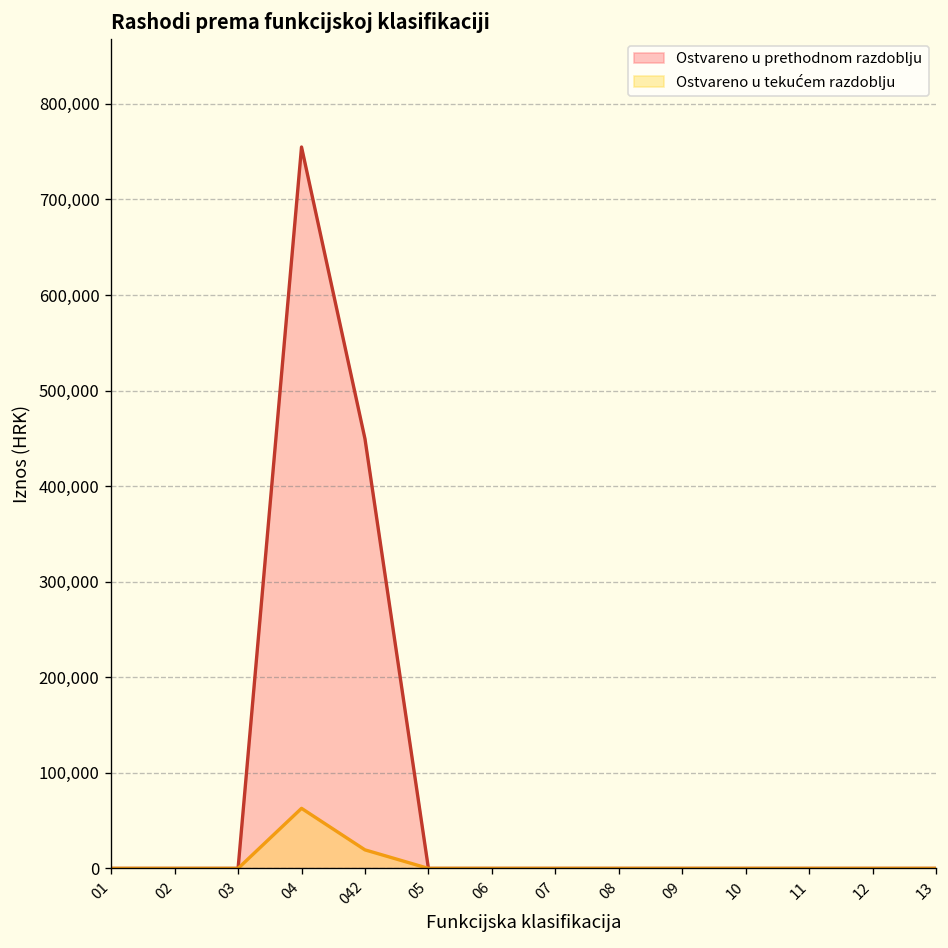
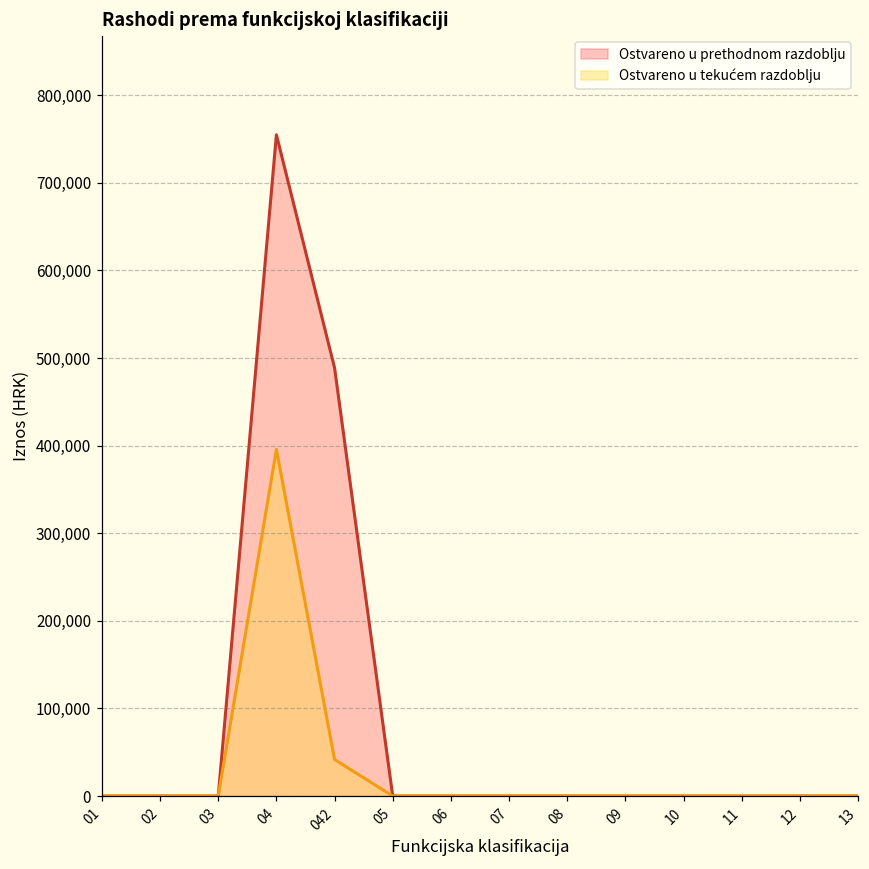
  {
    "Ostvareno u prethodnom razdoblju": {
      "04": "750,000",
-     "042": "450,000"
+     "042": "490,000"
    },
    "Ostvareno u tekućem razdoblju": {
-     "04": "60,000",
-     "042": "20,000"
+     "04": "400,000",
+     "042": "40,000"
    }
  }
